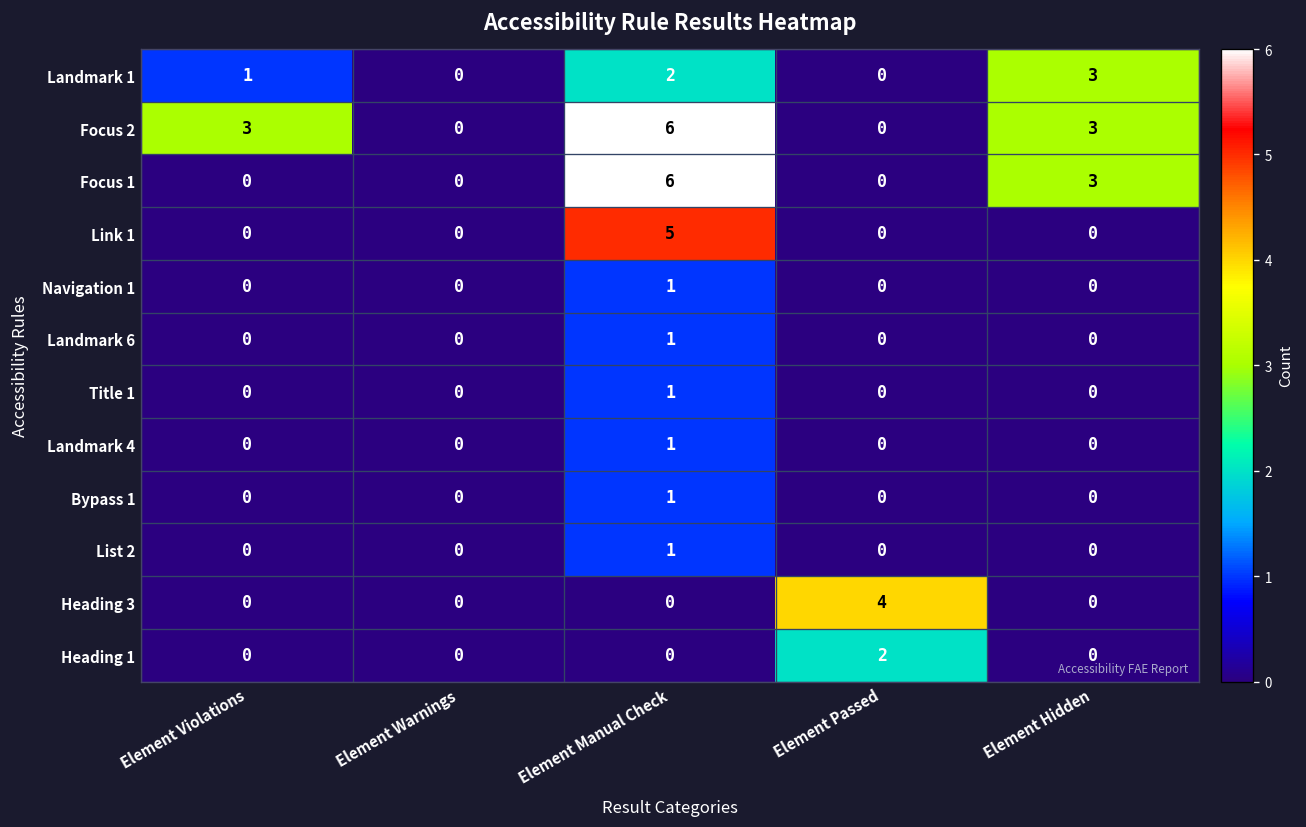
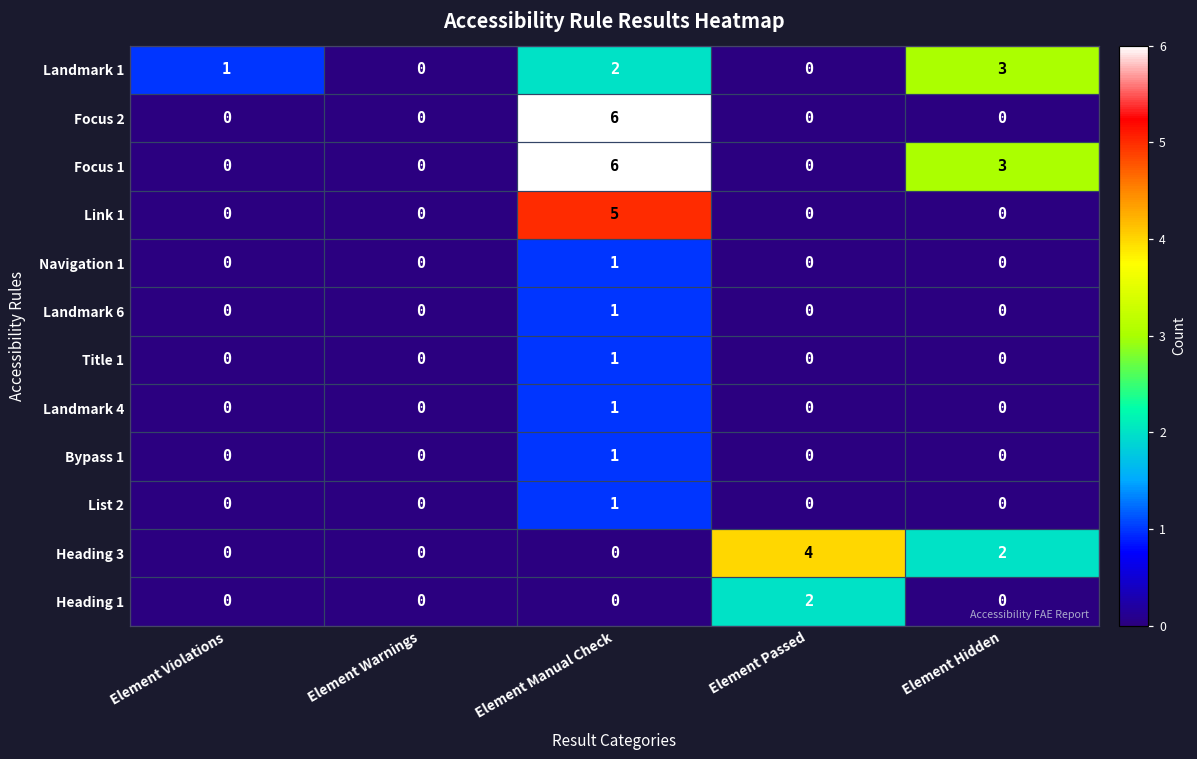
  {
    "Landmark 1": {
      "Element Violations": 1,
      "Element Warnings": 0,
      "Element Manual Check": 2,
      "Element Passed": 0,
      "Element Hidden": 3
    },
    "Focus 2": {
-     "Element Violations": 3,
+     "Element Violations": 0,
      "Element Warnings": 0,
      "Element Manual Check": 6,
      "Element Passed": 0,
-     "Element Hidden": 3
+     "Element Hidden": 0
    },
    "Focus 1": {
      "Element Violations": 0,
      "Element Warnings": 0,
      "Element Manual Check": 6,
      "Element Passed": 0,
      "Element Hidden": 3
    },
    "Link 1": {
      "Element Violations": 0,
      "Element Warnings": 0,
      "Element Manual Check": 5,
      "Element Passed": 0,
      "Element Hidden": 0
    },
    "Navigation 1": {
      "Element Violations": 0,
      "Element Warnings": 0,
      "Element Manual Check": 1,
      "Element Passed": 0,
      "Element Hidden": 0
    },
    "Landmark 6": {
      "Element Violations": 0,
      "Element Warnings": 0,
      "Element Manual Check": 1,
      "Element Passed": 0,
      "Element Hidden": 0
    },
    "Title 1": {
      "Element Violations": 0,
      "Element Warnings": 0,
      "Element Manual Check": 1,
      "Element Passed": 0,
      "Element Hidden": 0
    },
    "Landmark 4": {
      "Element Violations": 0,
      "Element Warnings": 0,
      "Element Manual Check": 1,
      "Element Passed": 0,
      "Element Hidden": 0
    },
    "Bypass 1": {
      "Element Violations": 0,
      "Element Warnings": 0,
      "Element Manual Check": 1,
      "Element Passed": 0,
      "Element Hidden": 0
    },
    "List 2": {
      "Element Violations": 0,
      "Element Warnings": 0,
      "Element Manual Check": 1,
      "Element Passed": 0,
      "Element Hidden": 0
    },
    "Heading 3": {
      "Element Violations": 0,
      "Element Warnings": 0,
      "Element Manual Check": 0,
      "Element Passed": 4,
-     "Element Hidden": 0
+     "Element Hidden": 2
    },
    "Heading 1": {
      "Element Violations": 0,
      "Element Warnings": 0,
      "Element Manual Check": 0,
      "Element Passed": 2
    }
  }
